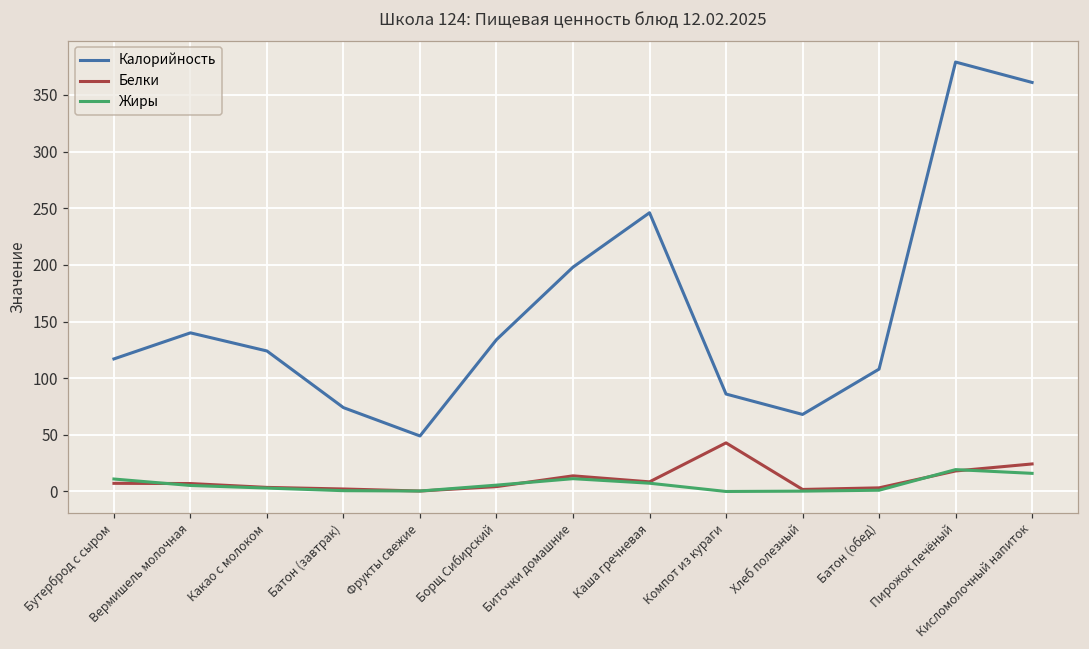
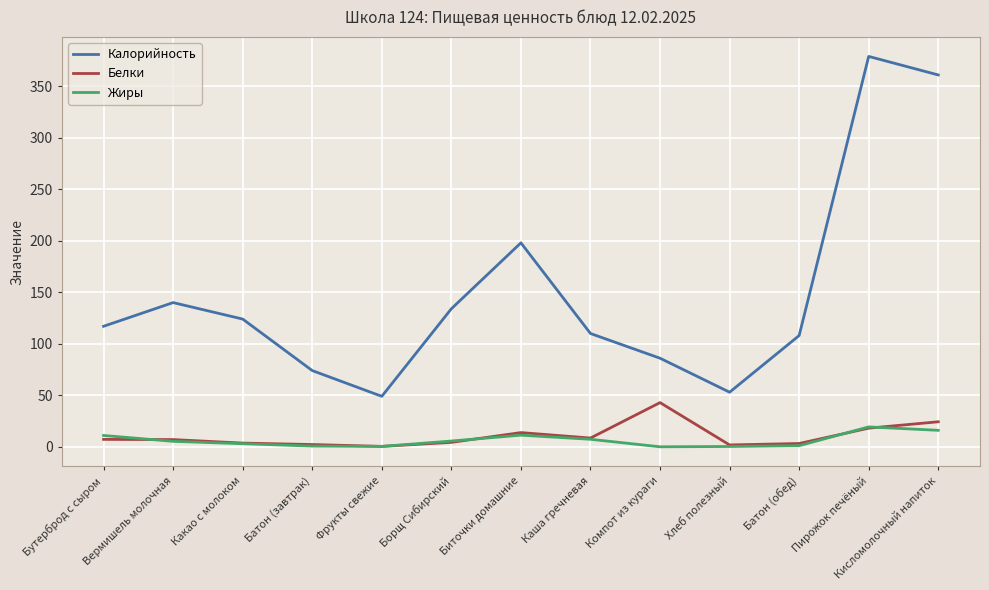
  {
    "Калорийность": {
      "Бутерброд с сыром": 117,
      "Вермишель молочная": 140,
      "Какао с молоком": 124,
      "Батон (завтрак)": 74,
      "Фрукты свежие": 49,
      "Борщ Сибирский": 134,
      "Биточки домашние": 198,
-     "Каша гречневая": 246,
+     "Каша гречневая": 110,
      "Компот из кураги": 86,
-     "Хлеб полезный": 68,
+     "Хлеб полезный": 53,
      "Батон (обед)": 108,
      "Пирожок печёный": 379,
      "Кисломолочный напиток": 361
    },
    "Белки": {
      "Бутерброд с сыром": 7,
      "Биточки домашние": 14,
      "Компот из кураги": 43,
      "Кисломолочный напиток": 24
    },
    "Жиры": {
      "Бутерброд с сыром": 11,
      "Биточки домашние": 11,
      "Компот из кураги": 0,
      "Кисломолочный напиток": 16
    }
  }
